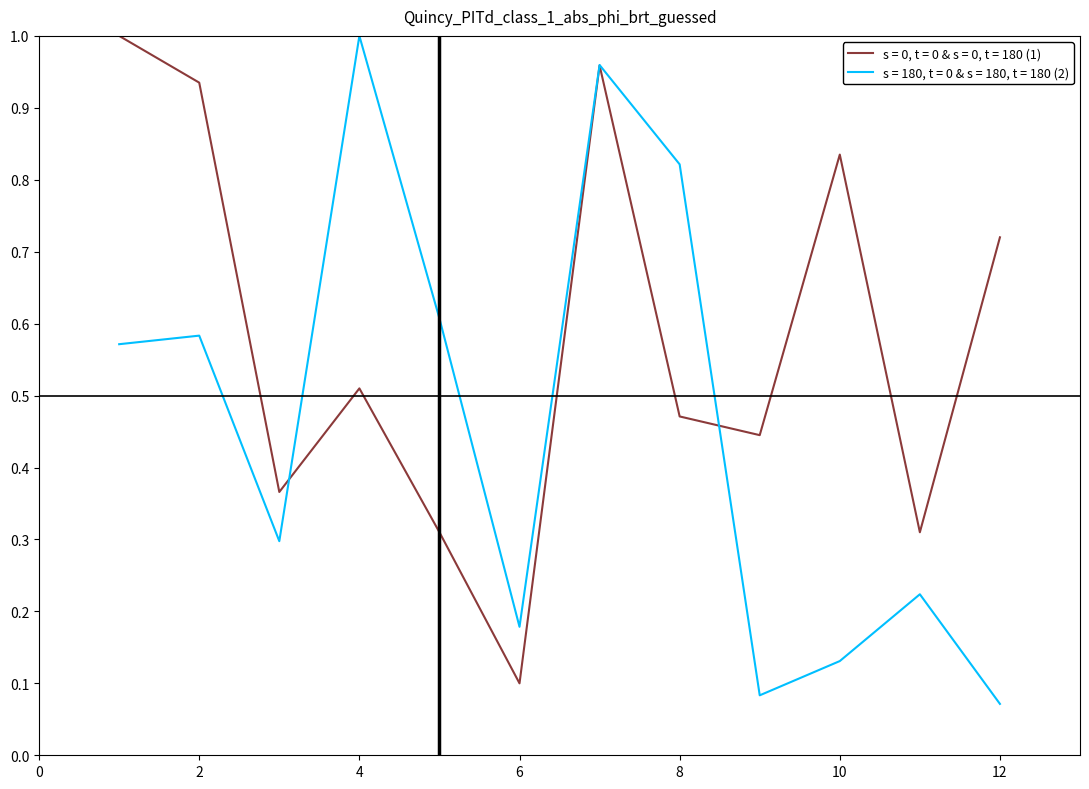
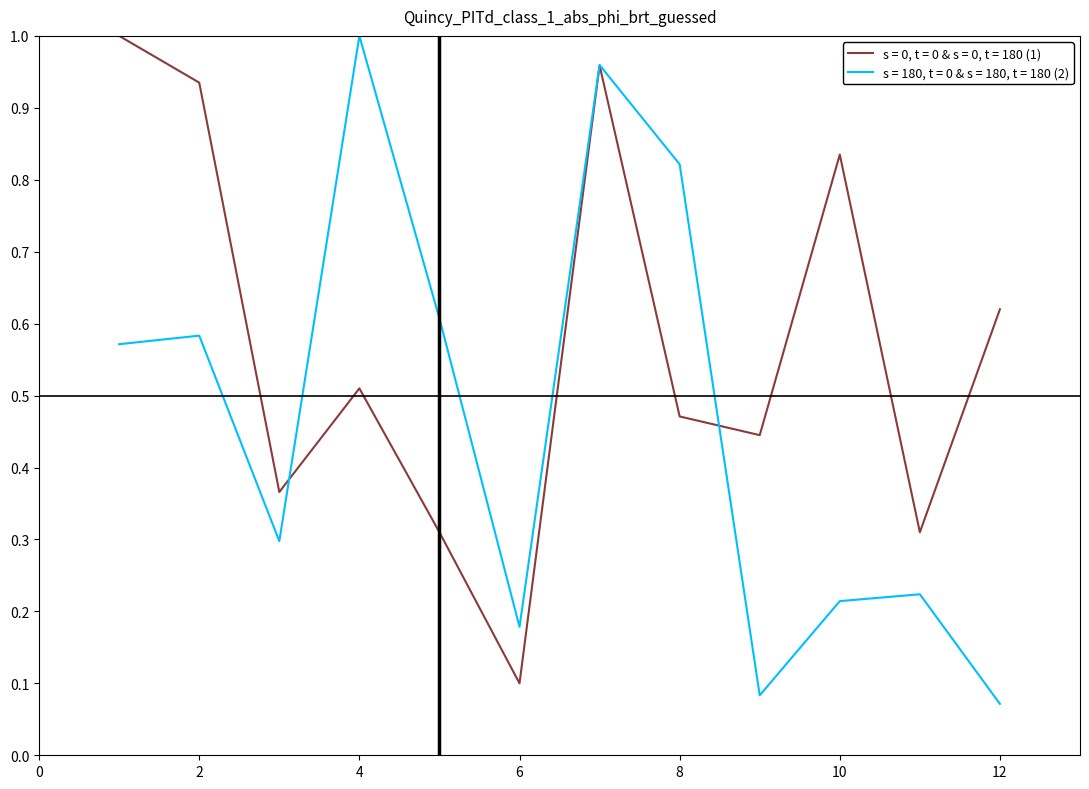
  {
    "s = 0, t = 0 & s = 0, t = 180 (1)": {
      "2": 0.94,
      "4": 0.51,
      "6": 0.10,
      "8": 0.47,
      "10": 0.84,
-     "12": 0.72
+     "12": 0.62
    },
    "s = 180, t = 0 & s = 180, t = 180 (2)": {
      "2": 0.58,
      "4": 1.00,
      "6": 0.18,
      "8": 0.82,
-     "10": 0.13,
+     "10": 0.21,
      "12": 0.07
    }
  }
